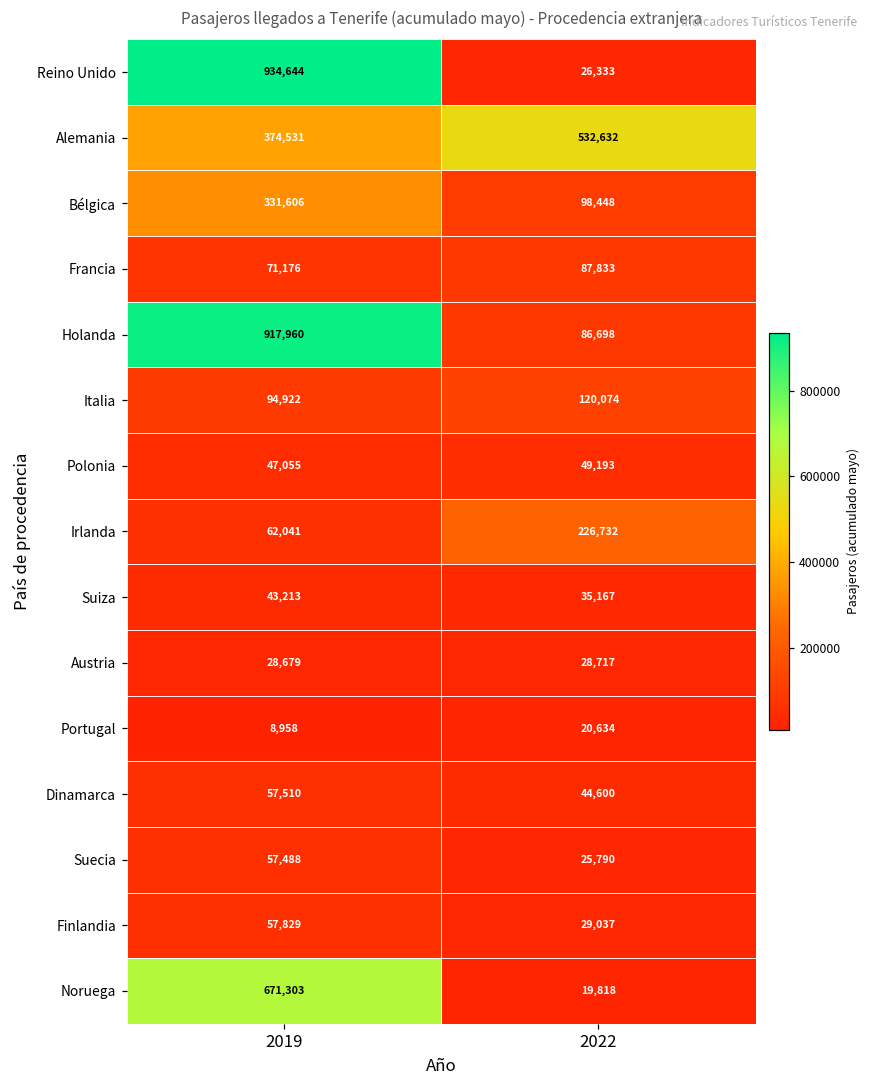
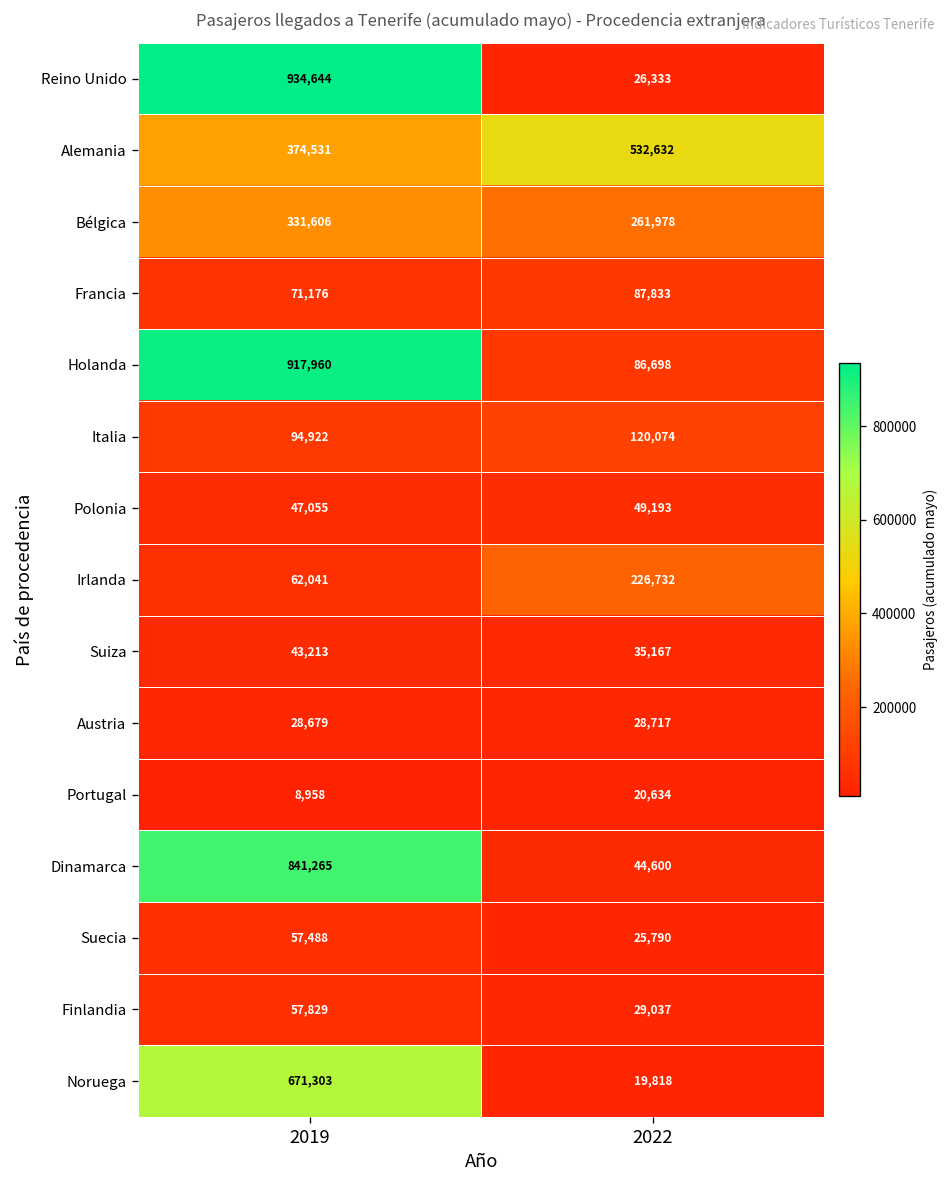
  {
    "Reino Unido": {
      "2019": "934,644",
      "2022": "26,333"
    },
    "Alemania": {
      "2019": "374,531",
      "2022": "532,632"
    },
    "Bélgica": {
      "2019": "331,606",
-     "2022": "98,448"
+     "2022": "261,978"
    },
    "Francia": {
      "2019": "71,176",
      "2022": "87,833"
    },
    "Holanda": {
      "2019": "917,960",
      "2022": "86,698"
    },
    "Italia": {
      "2019": "94,922",
      "2022": "120,074"
    },
    "Polonia": {
      "2019": "47,055",
      "2022": "49,193"
    },
    "Irlanda": {
      "2019": "62,041",
      "2022": "226,732"
    },
    "Suiza": {
      "2019": "43,213",
      "2022": "35,167"
    },
    "Austria": {
      "2019": "28,679",
      "2022": "28,717"
    },
    "Portugal": {
      "2019": "8,958",
      "2022": "20,634"
    },
    "Dinamarca": {
-     "2019": "57,510",
+     "2019": "841,265",
      "2022": "44,600"
    },
    "Suecia": {
      "2019": "57,488",
      "2022": "25,790"
    },
    "Finlandia": {
      "2019": "57,829",
      "2022": "29,037"
    },
    "Noruega": {
      "2019": "671,303",
      "2022": "19,818"
    }
  }
